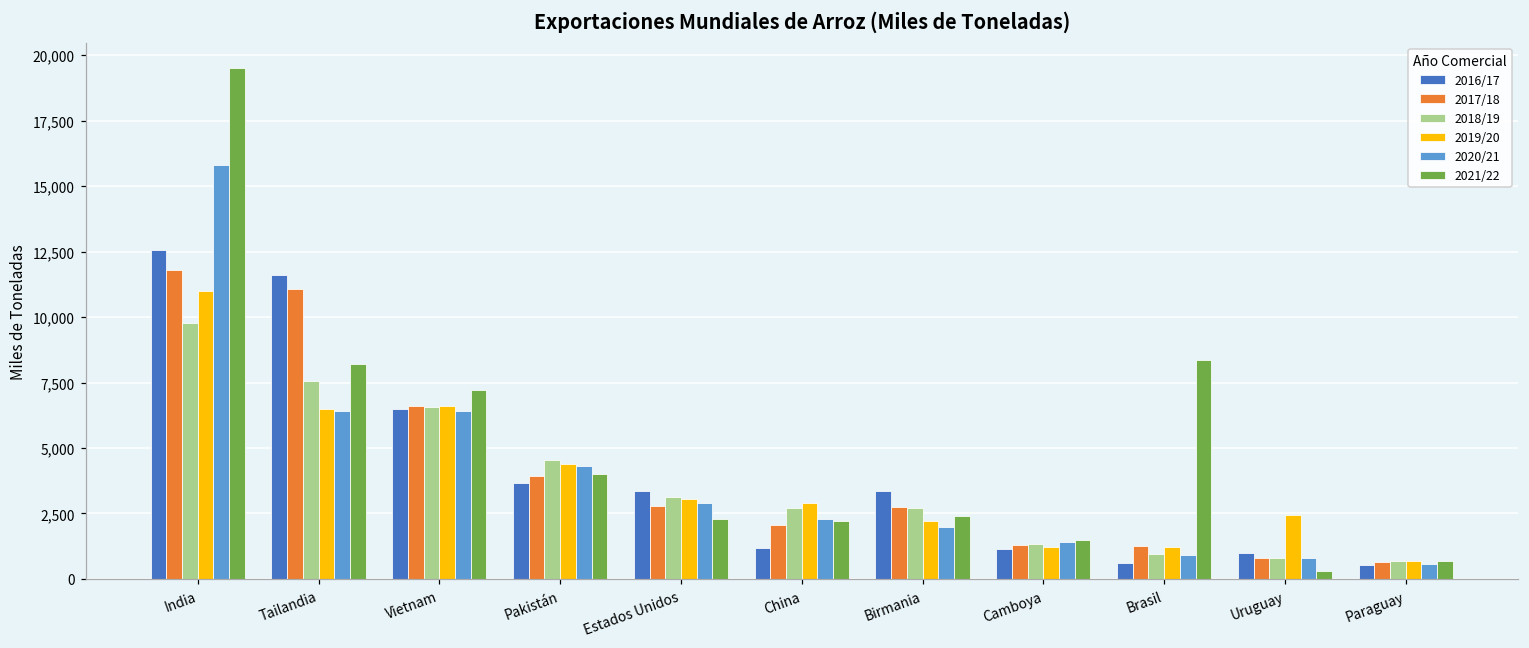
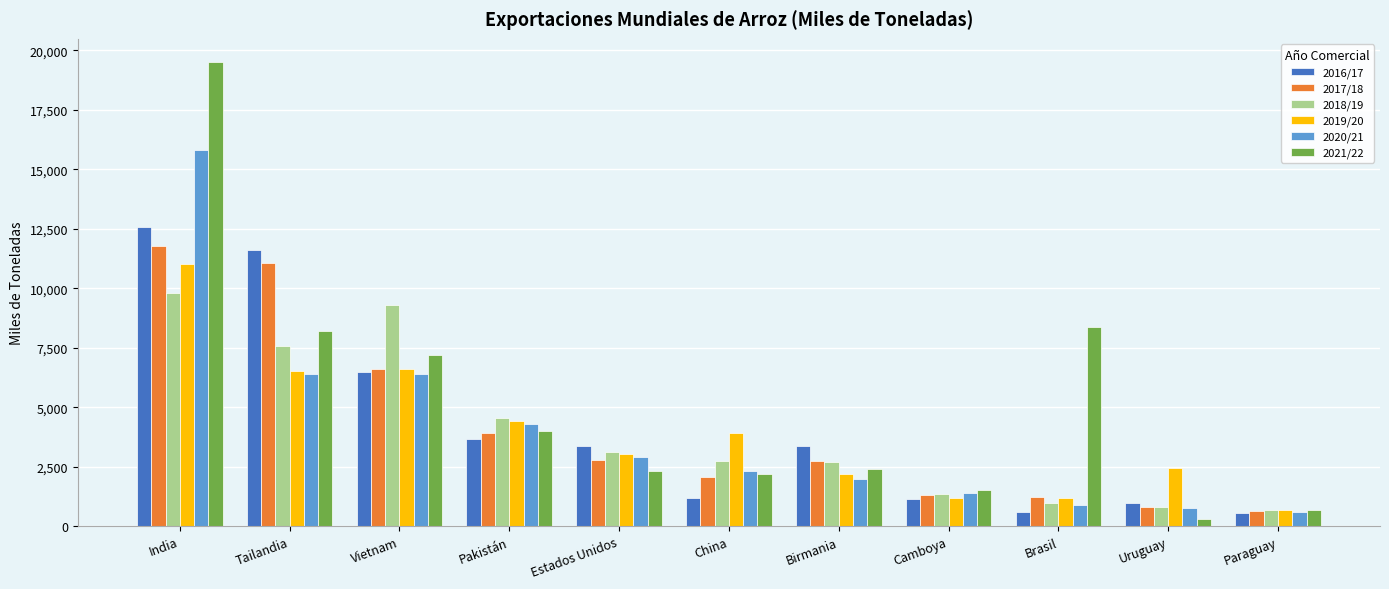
  {
    "2017/18": {
      "India": "11,800",
      "Tailandia": "11,100",
      "Vietnam": "6,600",
      "Pakistán": "3,900",
      "Estados Unidos": "2,800",
      "China": "2,100",
      "Birmania": "2,800",
      "Camboya": "1,300",
      "Brasil": "1,200",
      "Uruguay": "800",
      "Paraguay": "700"
    },
    "2018/19": {
      "India": "9,800",
      "Tailandia": "7,600",
-     "Vietnam": "6,600",
+     "Vietnam": "9,300",
      "Pakistán": "4,600",
      "Estados Unidos": "3,100",
      "China": "2,700",
      "Birmania": "2,700",
      "Camboya": "1,400",
      "Brasil": "1,000",
      "Uruguay": "800",
      "Paraguay": "700"
    },
    "2019/20": {
      "India": "11,000",
      "Tailandia": "6,500",
      "Vietnam": "6,600",
      "Pakistán": "4,400",
      "Estados Unidos": "3,100",
-     "China": "2,900",
+     "China": "3,900",
      "Birmania": "2,200",
      "Camboya": "1,200",
      "Brasil": "1,200",
      "Uruguay": "2,400",
      "Paraguay": "700"
    },
    "2021/22": {
      "India": "19,500",
      "Tailandia": "8,200",
      "Vietnam": "7,200",
      "Pakistán": "4,000",
      "Estados Unidos": "2,300",
      "China": "2,200",
      "Birmania": "2,400",
      "Camboya": "1,500",
      "Brasil": "8,400",
      "Uruguay": "300",
      "Paraguay": "700"
    }
  }
